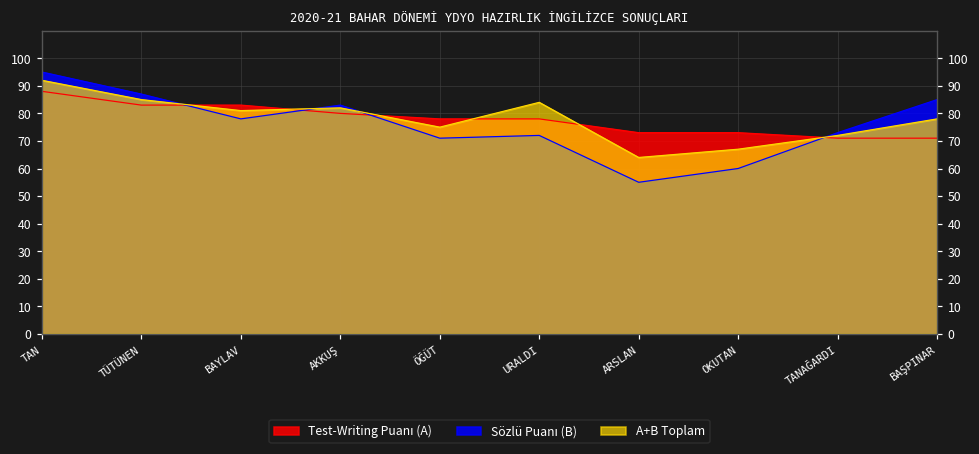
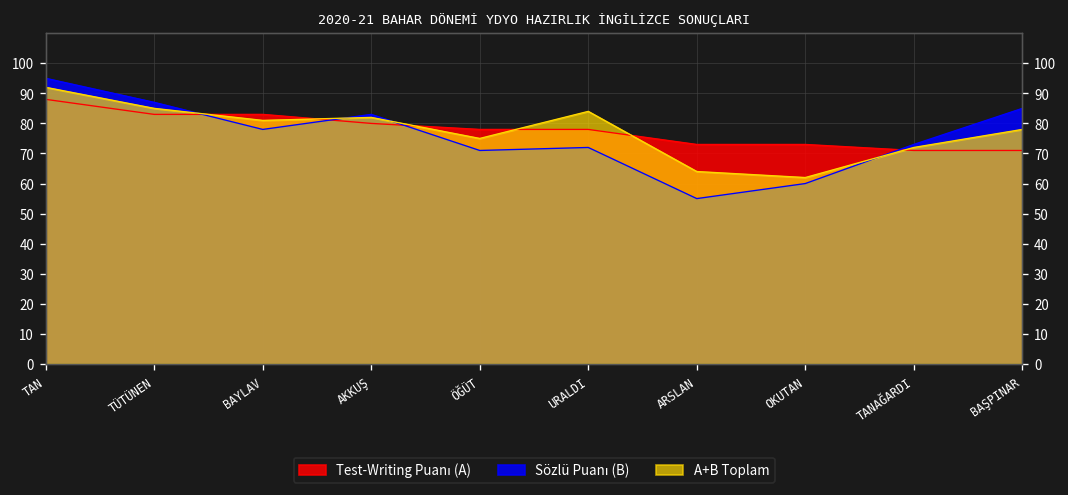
  {
    "Test-Writing Puanı (A)": {
      "TAN": 88,
      "TÜTÜNEN": 83,
      "BAYLAV": 83,
      "AKKUŞ": 80,
      "ÖĞÜT": 78,
      "URALDI": 78,
      "ARSLAN": 73,
      "OKUTAN": 73,
      "BAŞPINAR": 71
    },
    "Sözlü Puanı (B)": {
      "TAN": 95,
      "TÜTÜNEN": 87,
      "BAYLAV": 78,
      "ÖĞÜT": 71,
      "URALDI": 72,
      "ARSLAN": 55,
      "OKUTAN": 60,
      "BAŞPINAR": 85
    },
    "A+B Toplam": {
      "TAN": 92,
      "TÜTÜNEN": 85,
      "BAYLAV": 81,
      "ÖĞÜT": 75,
      "URALDI": 84,
      "ARSLAN": 64,
-     "OKUTAN": 67,
+     "OKUTAN": 62,
      "BAŞPINAR": 78
    }
  }
